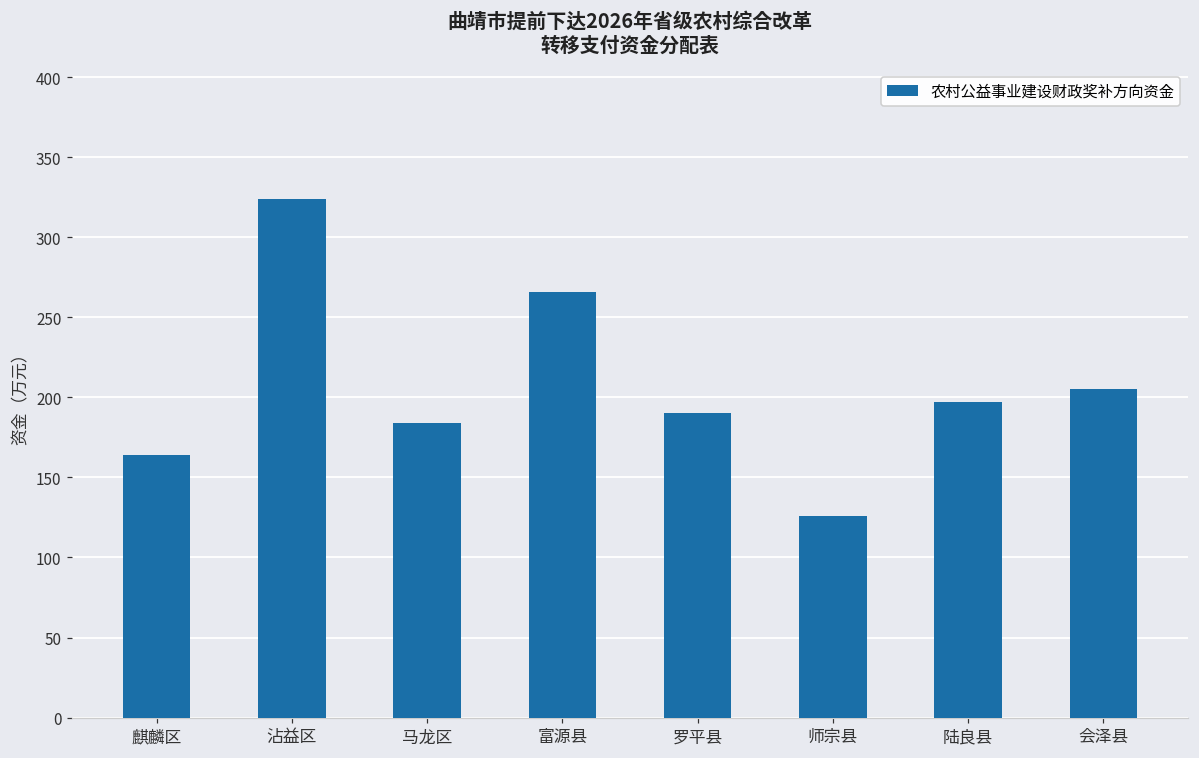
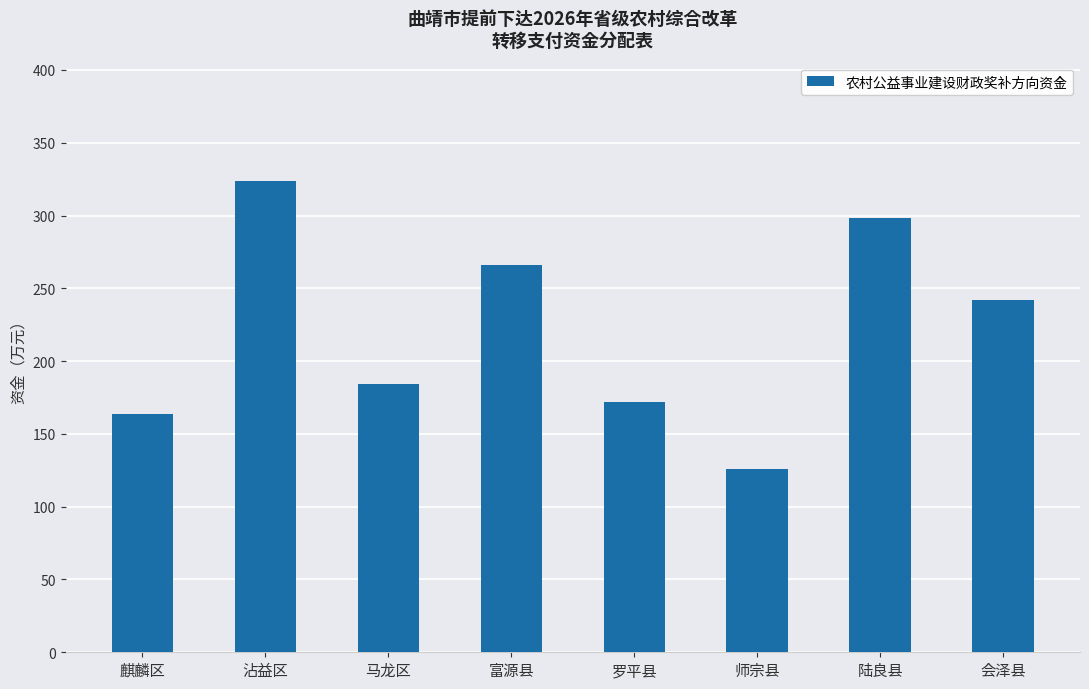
  {
    "麒麟区": 164,
    "沾益区": 324,
    "马龙区": 184,
    "富源县": 266,
-   "罗平县": 190,
+   "罗平县": 172,
    "师宗县": 126,
-   "陆良县": 197,
-   "会泽县": 205
+   "陆良县": 298,
+   "会泽县": 242
  }
